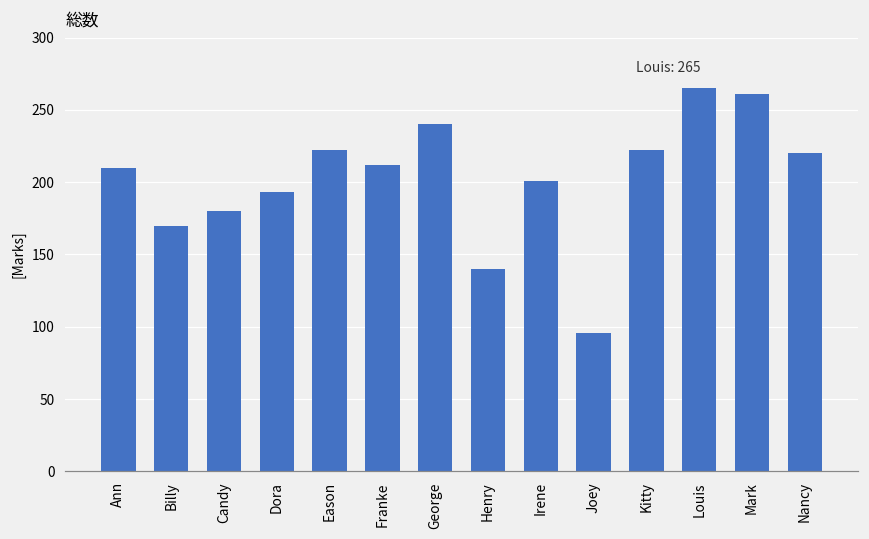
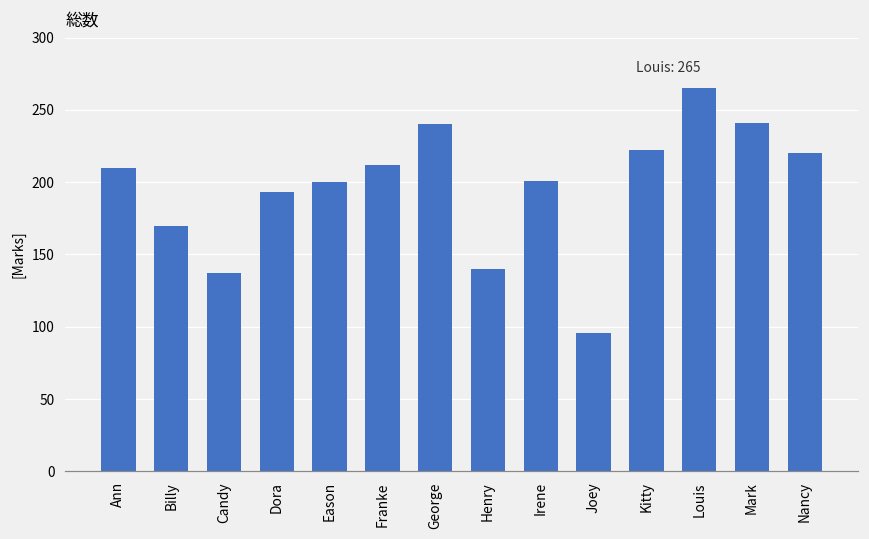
  {
    "Ann": 210,
    "Billy": 170,
-   "Candy": 180,
+   "Candy": 137,
    "Dora": 193,
-   "Eason": 222,
+   "Eason": 200,
    "Franke": 212,
    "George": 240,
    "Henry": 140,
    "Irene": 201,
    "Joey": 96,
    "Kitty": 222,
-   "Mark": 261,
+   "Mark": 241,
    "Nancy": 220
  }
